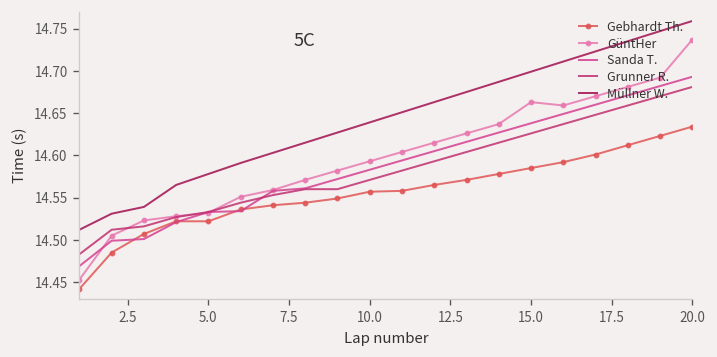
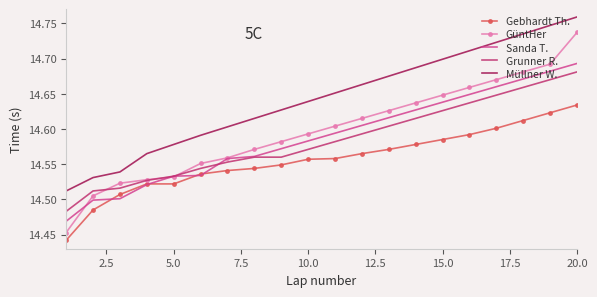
  {
    "GüntHer": {
      "10.0": 14.59,
-     "15.0": 14.66,
+     "15.0": 14.65,
      "20.0": 14.74
    }
  }
